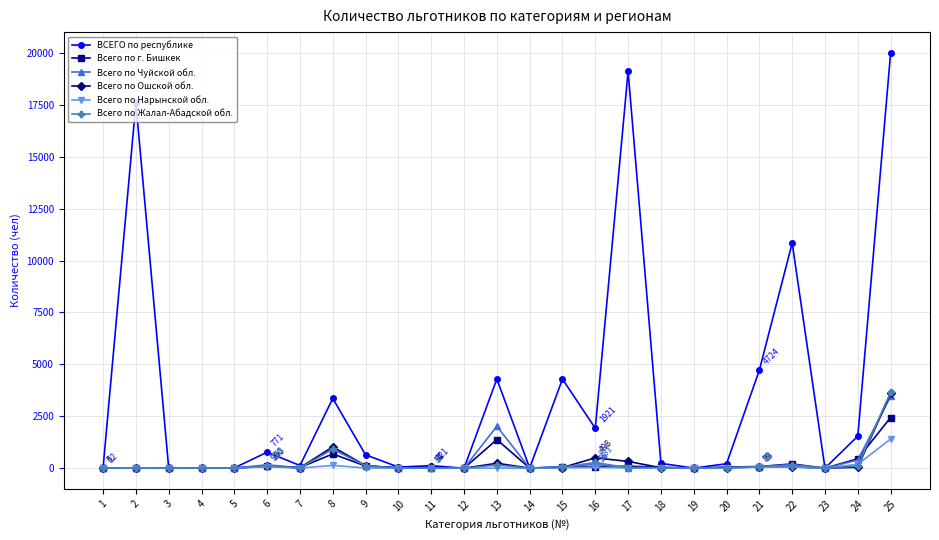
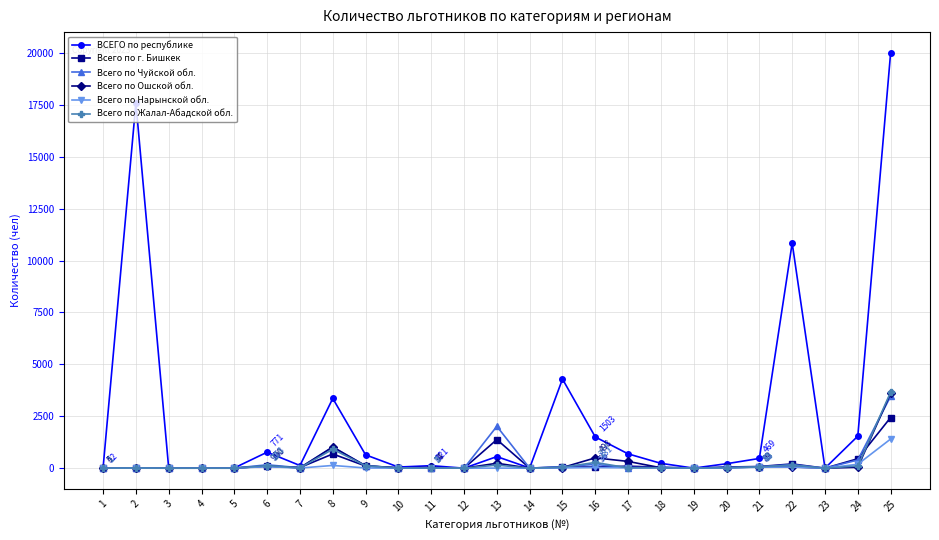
  {
    "ВСЕГО по республике": {
-     "13": 4300,
-     "16": 1921,
-     "17": 19100,
-     "21": 4724
+     "13": 600,
+     "16": 1503,
+     "17": 700,
+     "21": 469
    }
  }
